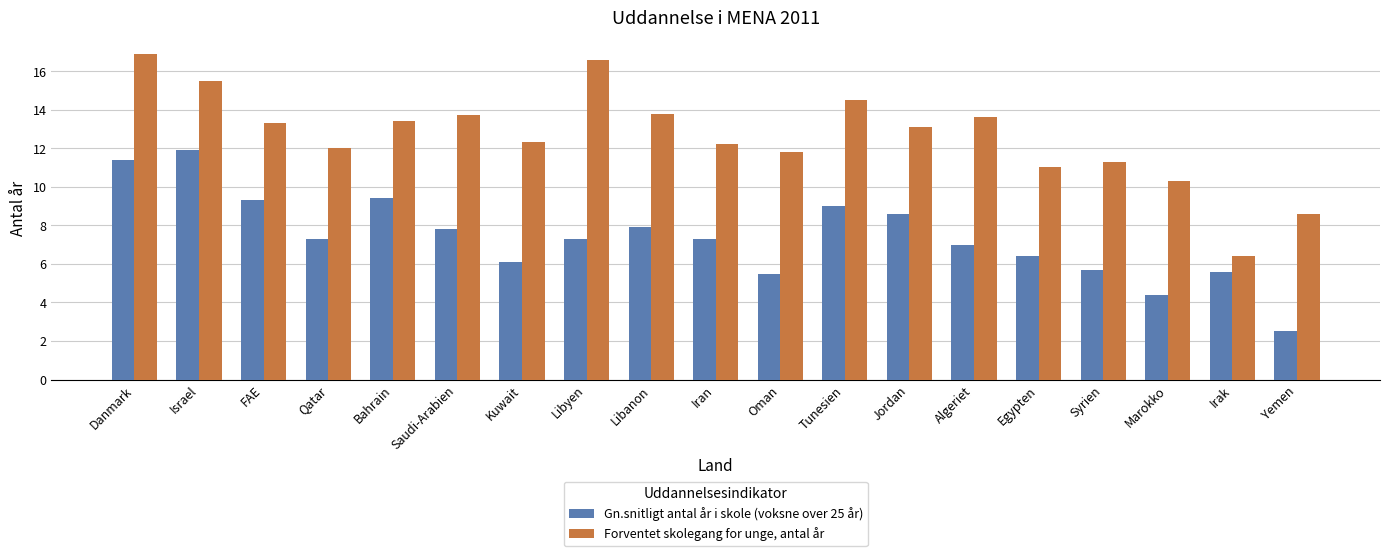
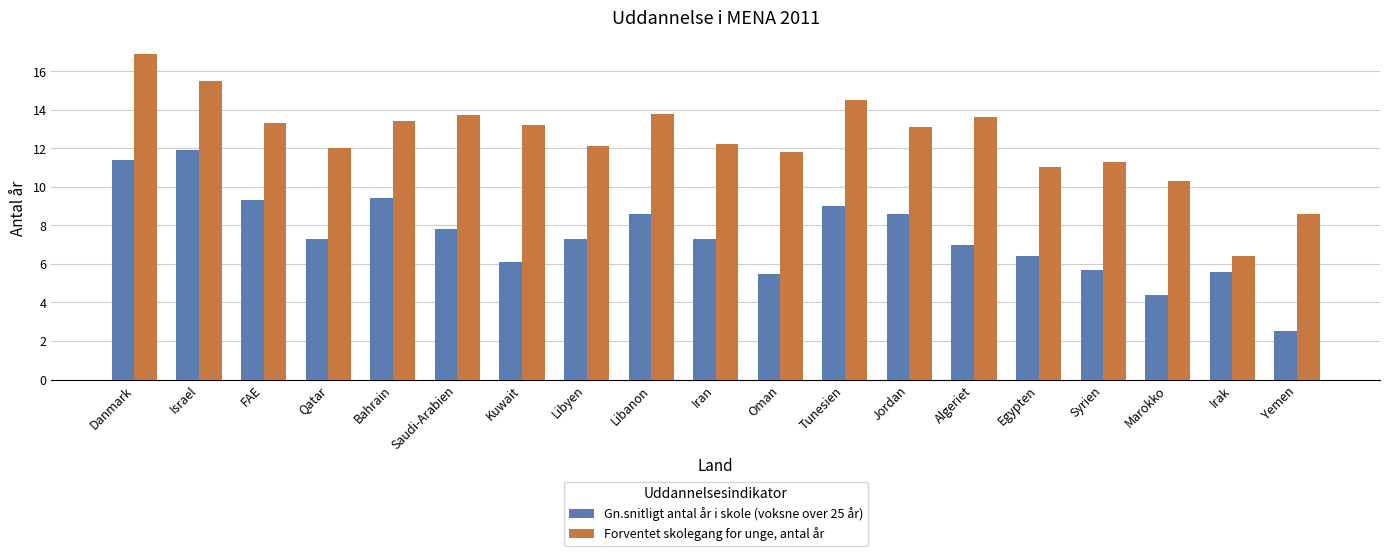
  {
    "Gn.snitligt antal år i skole (voksne over 25 år)": {
      "Danmark": 11.4,
      "Israel": 11.9,
      "FAE": 9.3,
      "Qatar": 7.3,
      "Bahrain": 9.4,
      "Saudi-Arabien": 7.8,
      "Kuwait": 6.1,
      "Libyen": 7.3,
-     "Libanon": 7.9,
+     "Libanon": 8.6,
      "Iran": 7.3,
      "Oman": 5.5,
      "Tunesien": 9.0,
      "Jordan": 8.6,
      "Algeriet": 7.0,
      "Egypten": 6.4,
      "Syrien": 5.7,
      "Marokko": 4.4,
      "Irak": 5.6,
      "Yemen": 2.5
    },
    "Forventet skolegang for unge, antal år": {
      "Danmark": 16.9,
      "Israel": 15.5,
      "FAE": 13.3,
      "Qatar": 12.0,
      "Bahrain": 13.4,
      "Saudi-Arabien": 13.7,
-     "Kuwait": 12.3,
-     "Libyen": 16.6,
+     "Kuwait": 13.2,
+     "Libyen": 12.1,
      "Libanon": 13.8,
      "Iran": 12.2,
      "Oman": 11.8,
      "Tunesien": 14.5,
      "Jordan": 13.1,
      "Algeriet": 13.6,
      "Egypten": 11.0,
      "Syrien": 11.3,
      "Marokko": 10.3,
      "Irak": 6.4,
      "Yemen": 8.6
    }
  }
